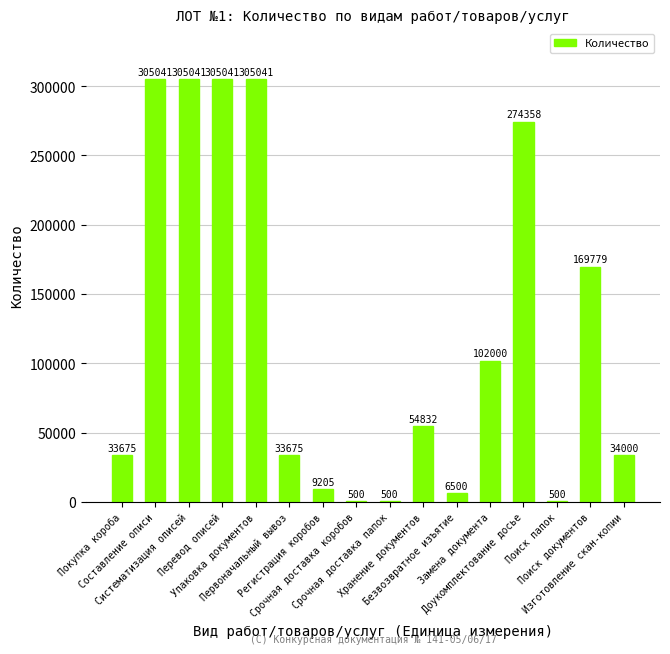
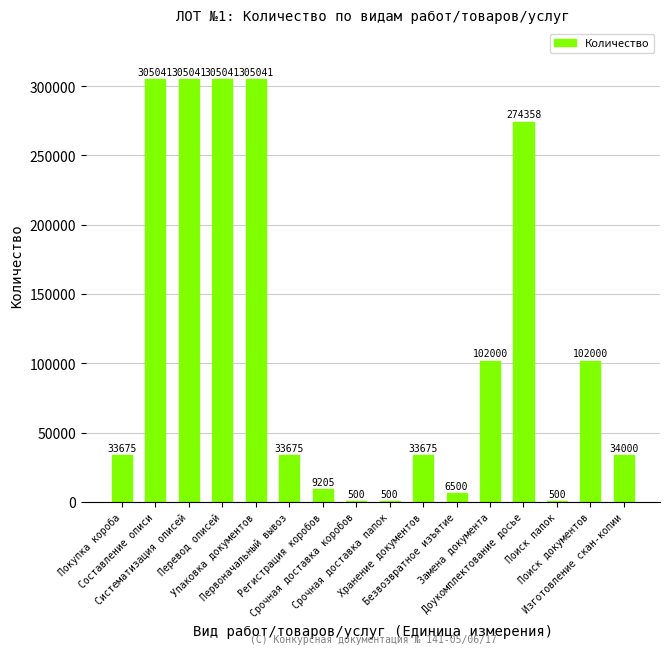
  {
    "Покупка короба": 33675,
    "Составление описи": 305041,
    "Систематизация описей": 305041,
    "Перевод описей": 305041,
    "Упаковка документов": 305041,
    "Первоначальный вывоз": 33675,
    "Регистрация коробов": 9205,
    "Срочная доставка коробов": 500,
    "Срочная доставка папок": 500,
-   "Хранение документов": 54832,
+   "Хранение документов": 33675,
    "Безвозвратное изъятие": 6500,
    "Замена документа": 102000,
    "Доукомплектование досье": 274358,
    "Поиск папок": 500,
-   "Поиск документов": 169779,
+   "Поиск документов": 102000,
    "Изготовление скан-копии": 34000
  }
